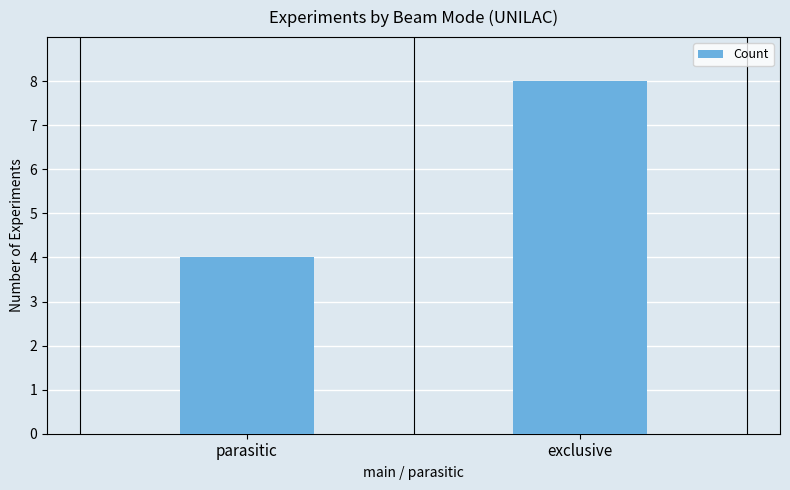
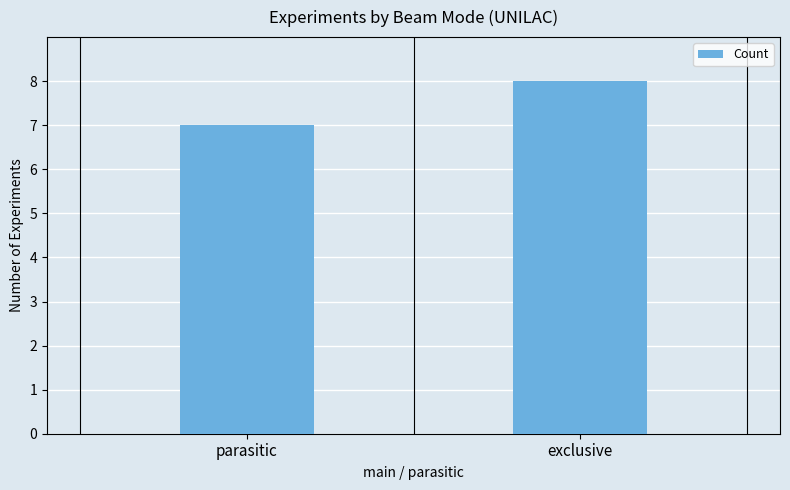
  {
-   "parasitic": 4,
+   "parasitic": 7,
    "exclusive": 8
  }
